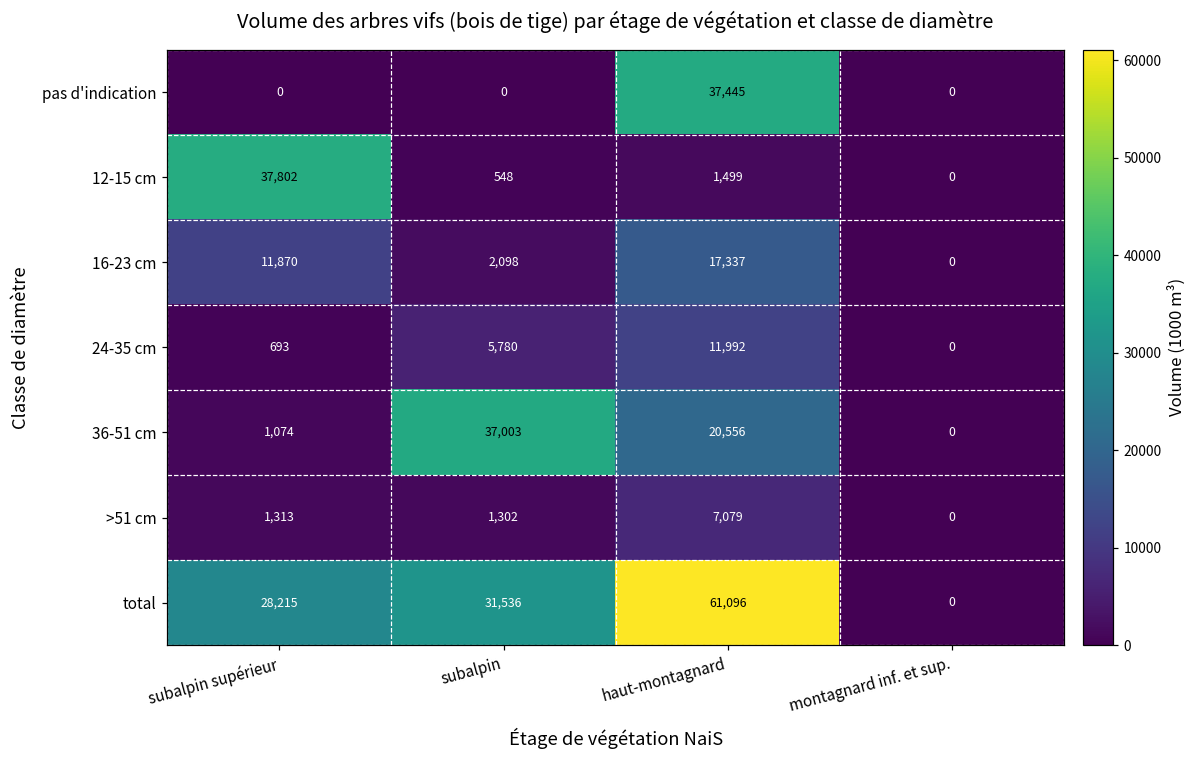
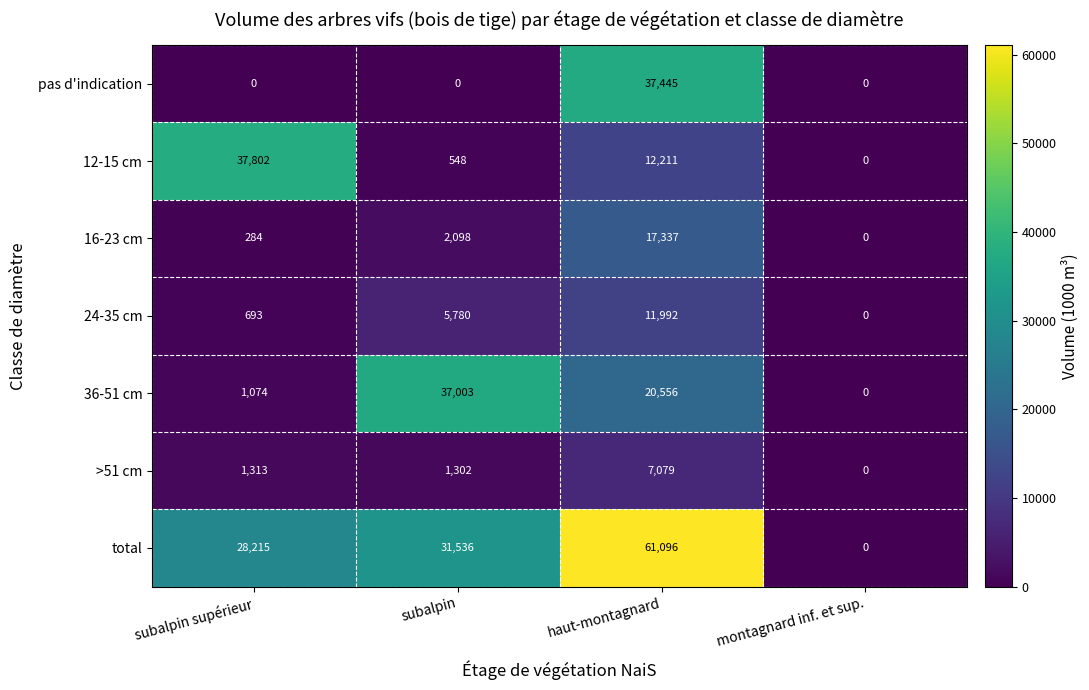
  {
    "pas d'indication": {
      "subalpin supérieur": "0",
      "subalpin": "0",
      "haut-montagnard": "37,445",
      "montagnard inf. et sup.": "0"
    },
    "12-15 cm": {
      "subalpin supérieur": "37,802",
      "subalpin": "548",
-     "haut-montagnard": "1,499",
+     "haut-montagnard": "12,211",
      "montagnard inf. et sup.": "0"
    },
    "16-23 cm": {
-     "subalpin supérieur": "11,870",
+     "subalpin supérieur": "284",
      "subalpin": "2,098",
      "haut-montagnard": "17,337",
      "montagnard inf. et sup.": "0"
    },
    "24-35 cm": {
      "subalpin supérieur": "693",
      "subalpin": "5,780",
      "haut-montagnard": "11,992",
      "montagnard inf. et sup.": "0"
    },
    "36-51 cm": {
      "subalpin supérieur": "1,074",
      "subalpin": "37,003",
      "haut-montagnard": "20,556",
      "montagnard inf. et sup.": "0"
    },
    ">51 cm": {
      "subalpin supérieur": "1,313",
      "subalpin": "1,302",
      "haut-montagnard": "7,079",
      "montagnard inf. et sup.": "0"
    },
    "total": {
      "subalpin supérieur": "28,215",
      "subalpin": "31,536",
      "haut-montagnard": "61,096",
      "montagnard inf. et sup.": "0"
    }
  }
